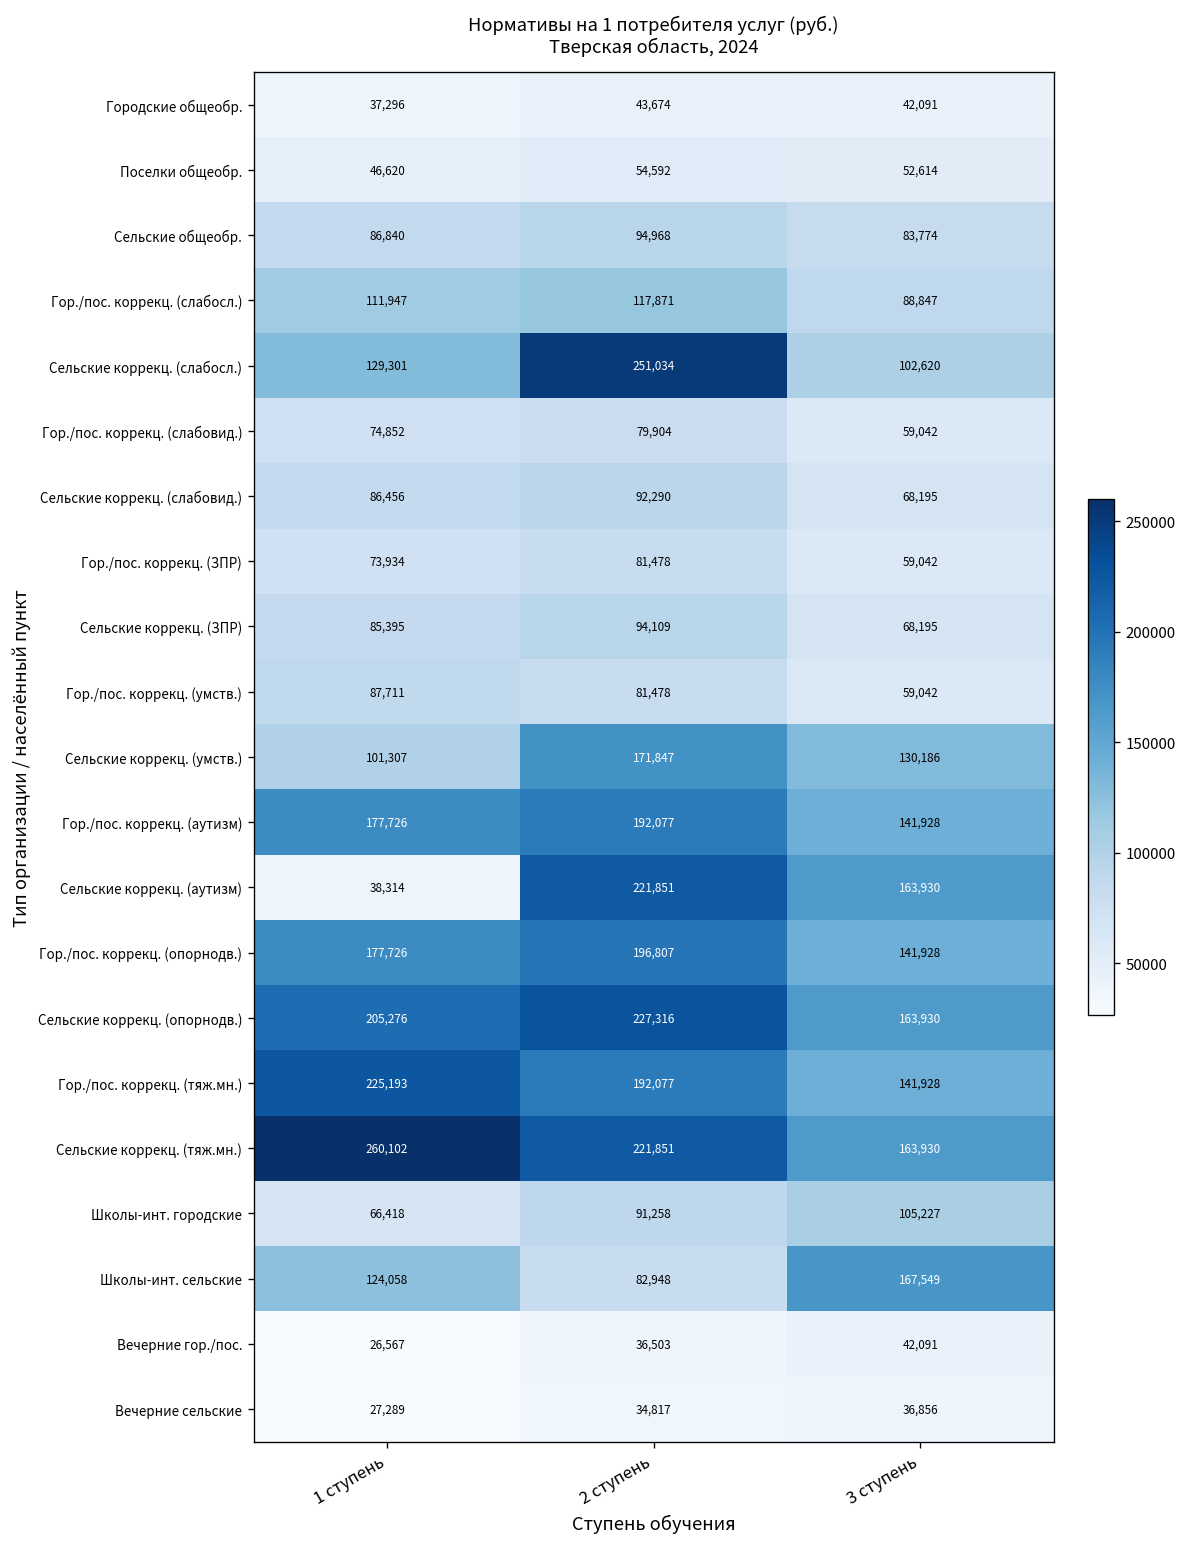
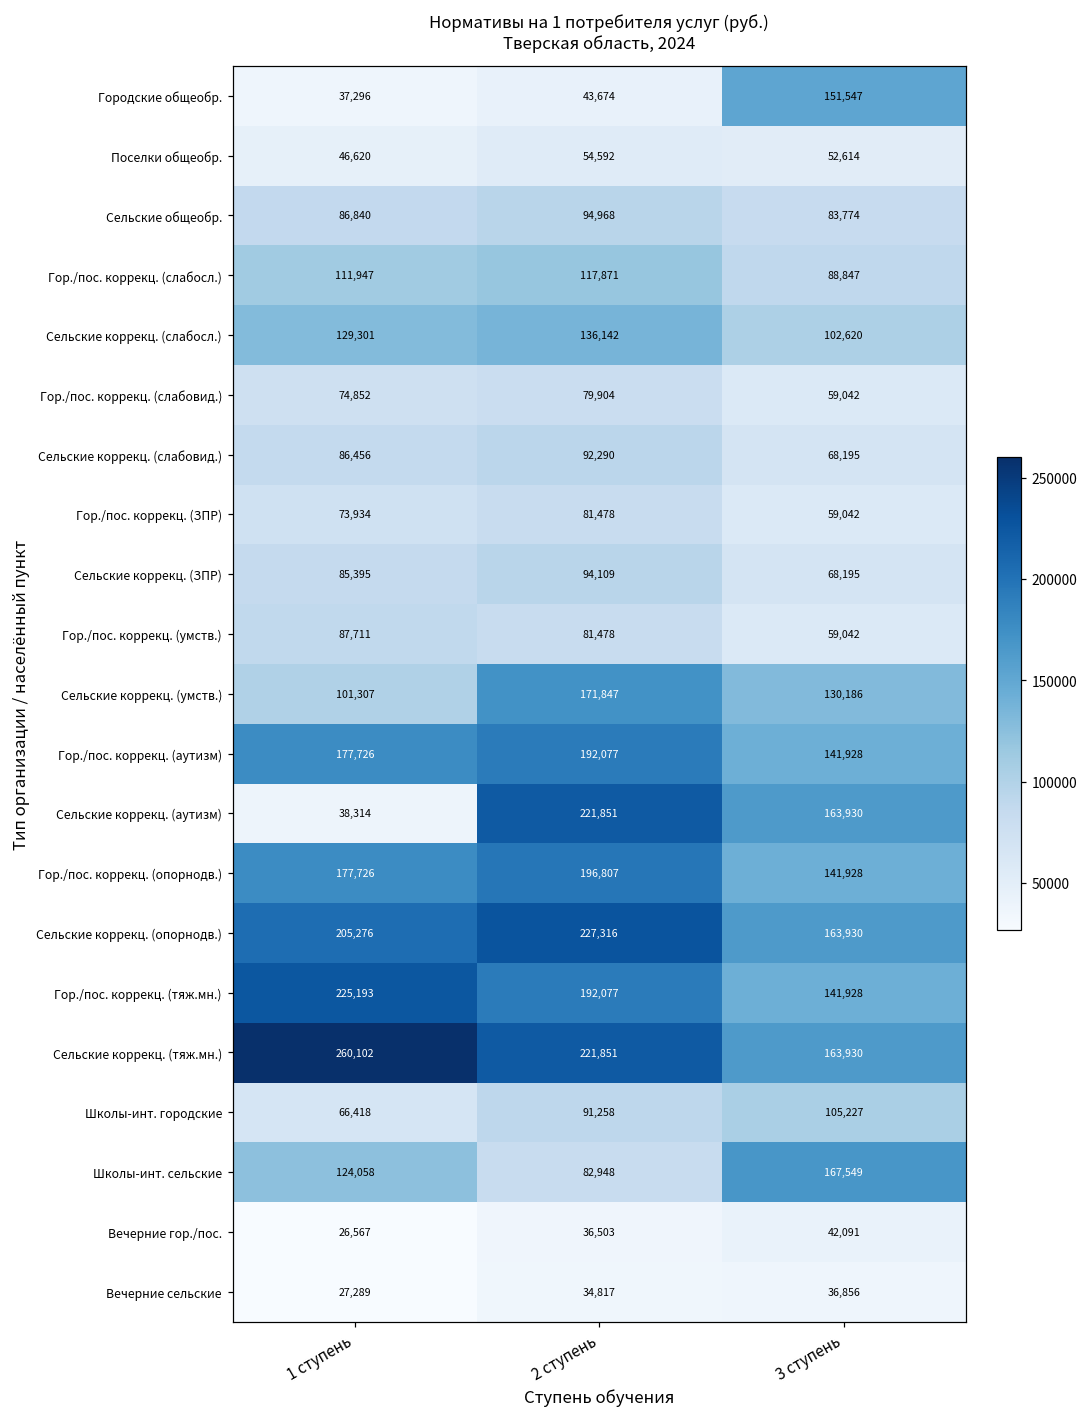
  {
    "Городские общеобр.": {
      "1 ступень": "37,296",
      "2 ступень": "43,674",
-     "3 ступень": "42,091"
+     "3 ступень": "151,547"
    },
    "Поселки общеобр.": {
      "1 ступень": "46,620",
      "2 ступень": "54,592",
      "3 ступень": "52,614"
    },
    "Сельские общеобр.": {
      "1 ступень": "86,840",
      "2 ступень": "94,968",
      "3 ступень": "83,774"
    },
    "Гор./пос. коррекц. (слабосл.)": {
      "1 ступень": "111,947",
      "2 ступень": "117,871",
      "3 ступень": "88,847"
    },
    "Сельские коррекц. (слабосл.)": {
      "1 ступень": "129,301",
-     "2 ступень": "251,034",
+     "2 ступень": "136,142",
      "3 ступень": "102,620"
    },
    "Гор./пос. коррекц. (слабовид.)": {
      "1 ступень": "74,852",
      "2 ступень": "79,904",
      "3 ступень": "59,042"
    },
    "Сельские коррекц. (слабовид.)": {
      "1 ступень": "86,456",
      "2 ступень": "92,290",
      "3 ступень": "68,195"
    },
    "Гор./пос. коррекц. (ЗПР)": {
      "1 ступень": "73,934",
      "2 ступень": "81,478",
      "3 ступень": "59,042"
    },
    "Сельские коррекц. (ЗПР)": {
      "1 ступень": "85,395",
      "2 ступень": "94,109",
      "3 ступень": "68,195"
    },
    "Гор./пос. коррекц. (умств.)": {
      "1 ступень": "87,711",
      "2 ступень": "81,478",
      "3 ступень": "59,042"
    },
    "Сельские коррекц. (умств.)": {
      "1 ступень": "101,307",
      "2 ступень": "171,847",
      "3 ступень": "130,186"
    },
    "Гор./пос. коррекц. (аутизм)": {
      "1 ступень": "177,726",
      "2 ступень": "192,077",
      "3 ступень": "141,928"
    },
    "Сельские коррекц. (аутизм)": {
      "1 ступень": "38,314",
      "2 ступень": "221,851",
      "3 ступень": "163,930"
    },
    "Гор./пос. коррекц. (опорнодв.)": {
      "1 ступень": "177,726",
      "2 ступень": "196,807",
      "3 ступень": "141,928"
    },
    "Сельские коррекц. (опорнодв.)": {
      "1 ступень": "205,276",
      "2 ступень": "227,316",
      "3 ступень": "163,930"
    },
    "Гор./пос. коррекц. (тяж.мн.)": {
      "1 ступень": "225,193",
      "2 ступень": "192,077",
      "3 ступень": "141,928"
    },
    "Сельские коррекц. (тяж.мн.)": {
      "1 ступень": "260,102",
      "2 ступень": "221,851",
      "3 ступень": "163,930"
    },
    "Школы-инт. городские": {
      "1 ступень": "66,418",
      "2 ступень": "91,258",
      "3 ступень": "105,227"
    },
    "Школы-инт. сельские": {
      "1 ступень": "124,058",
      "2 ступень": "82,948",
      "3 ступень": "167,549"
    },
    "Вечерние гор./пос.": {
      "1 ступень": "26,567",
      "2 ступень": "36,503",
      "3 ступень": "42,091"
    },
    "Вечерние сельские": {
      "1 ступень": "27,289",
      "2 ступень": "34,817",
      "3 ступень": "36,856"
    }
  }
